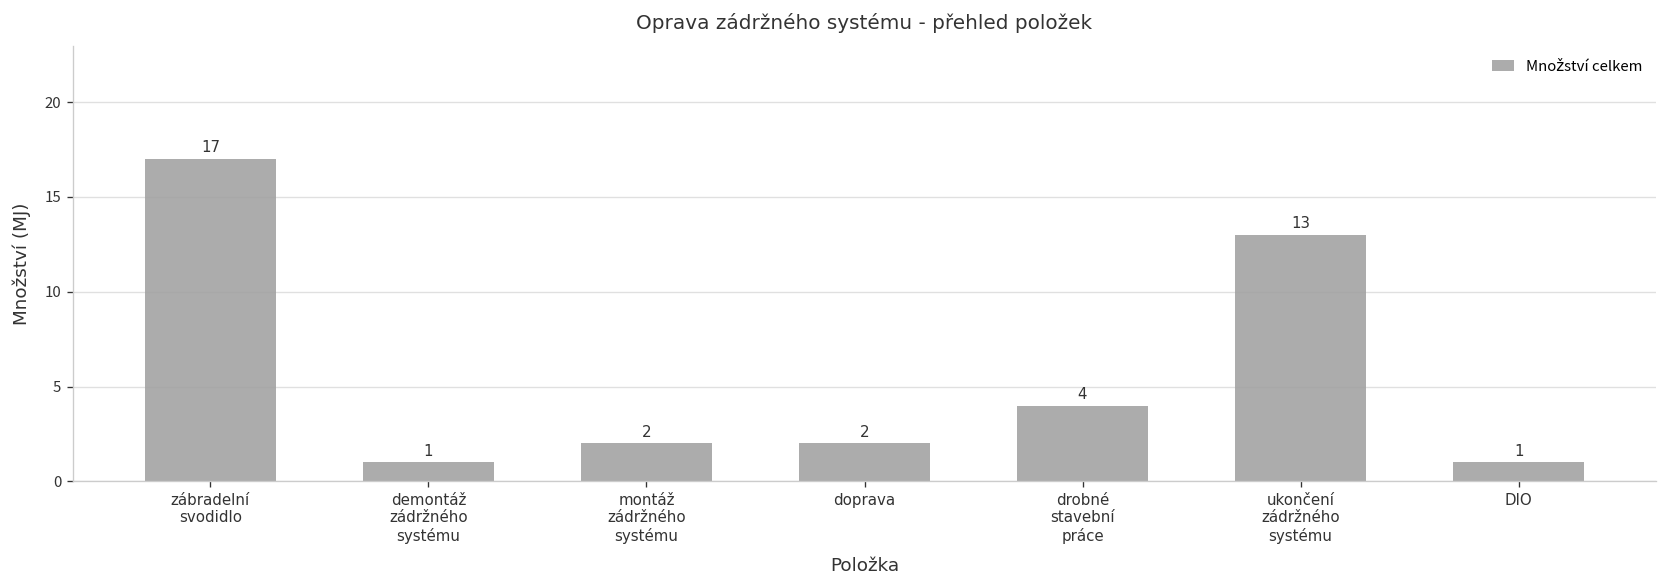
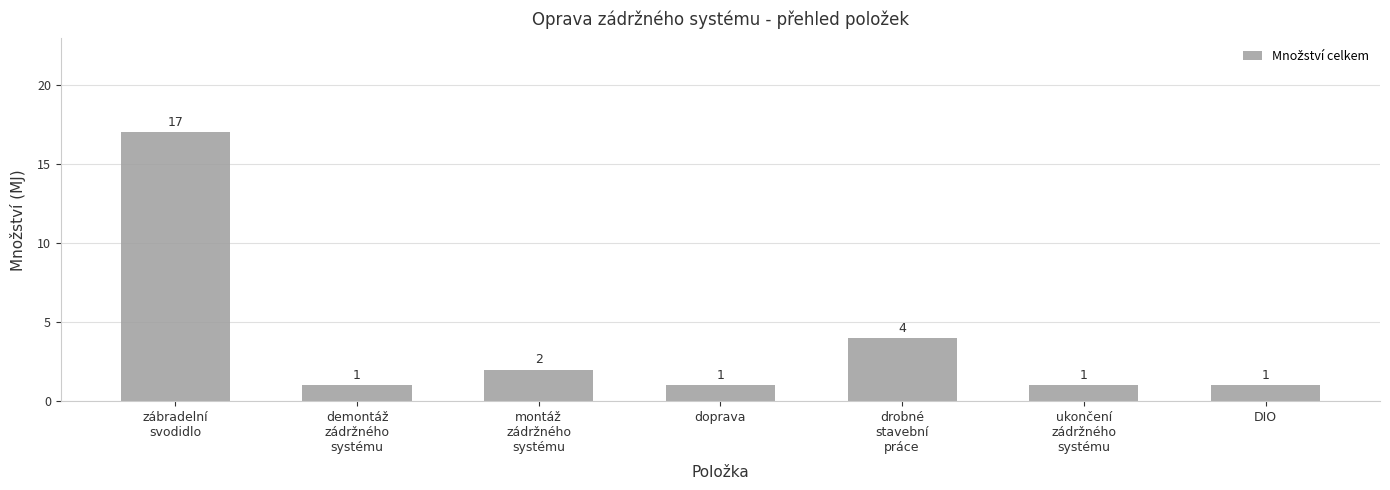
  {
    "zábradelní svodidlo": 17,
    "demontáž zádržného systému": 1,
    "montáž zádržného systému": 2,
-   "doprava": 2,
+   "doprava": 1,
    "drobné stavební práce": 4,
-   "ukončení zádržného systému": 13,
+   "ukončení zádržného systému": 1,
    "DIO": 1
  }
